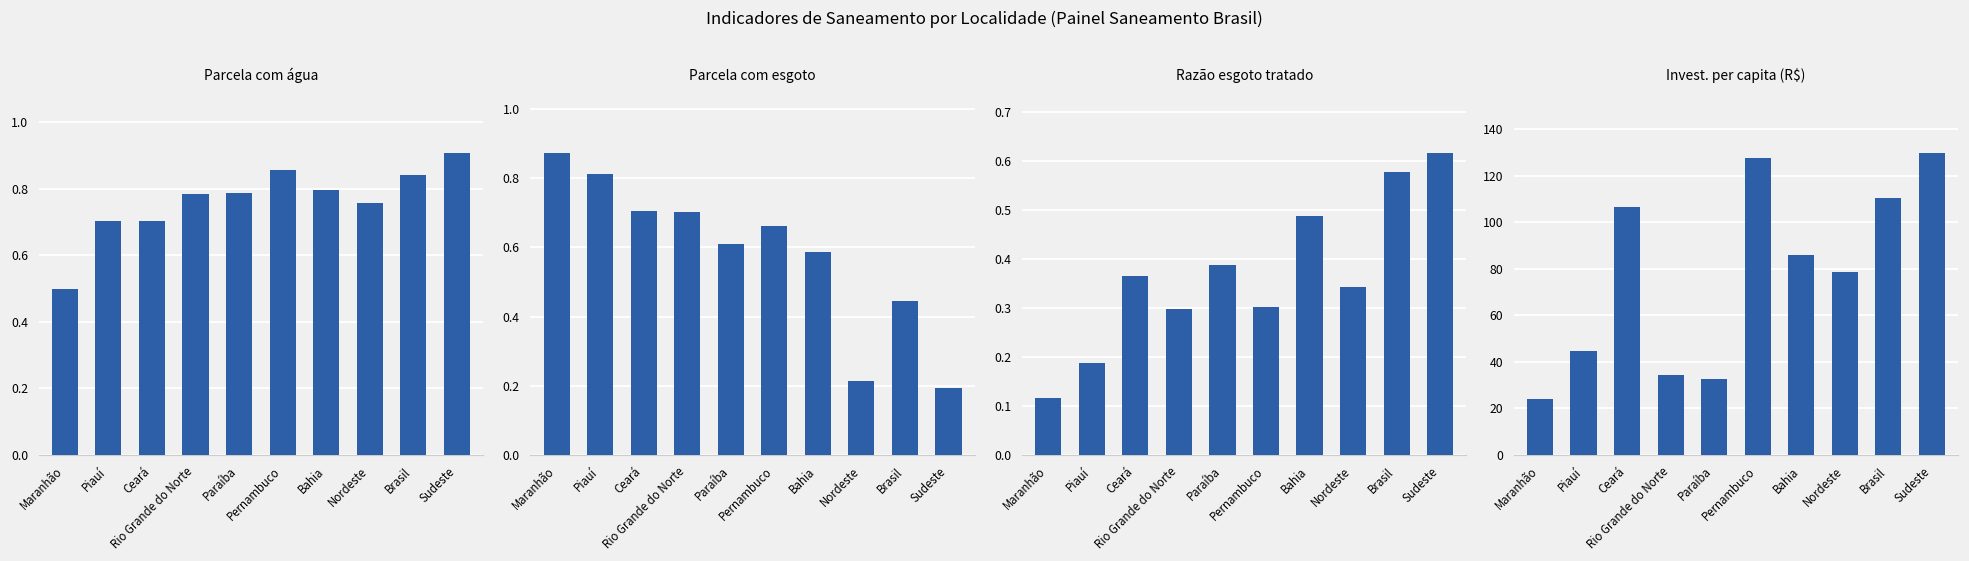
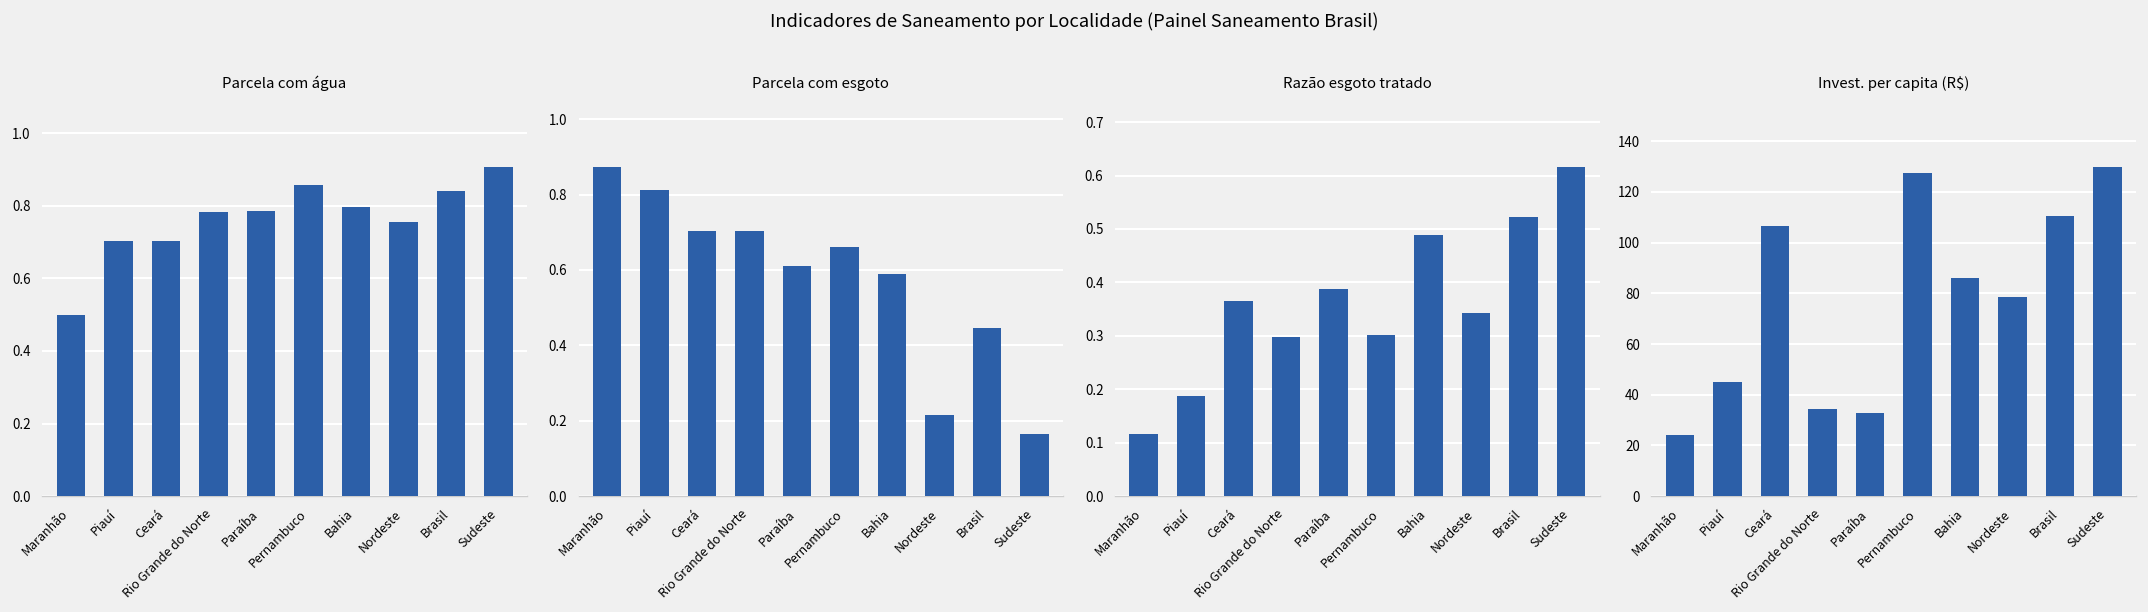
  {
    "Parcela com água": {
      "Maranhão": 0.50,
      "Piauí": 0.70,
      "Ceará": 0.70,
      "Rio Grande do Norte": 0.78,
      "Paraíba": 0.79,
      "Pernambuco": 0.86,
      "Bahia": 0.80,
      "Nordeste": 0.76,
      "Brasil": 0.84,
      "Sudeste": 0.91
    },
    "Parcela com esgoto": {
      "Maranhão": 0.87,
      "Piauí": 0.81,
      "Ceará": 0.70,
      "Rio Grande do Norte": 0.70,
      "Paraíba": 0.61,
      "Pernambuco": 0.66,
      "Bahia": 0.59,
      "Nordeste": 0.22,
      "Brasil": 0.45,
-     "Sudeste": 0.19
+     "Sudeste": 0.16
    },
    "Razão esgoto tratado": {
      "Maranhão": 0.12,
      "Piauí": 0.19,
      "Ceará": 0.37,
      "Rio Grande do Norte": 0.30,
      "Paraíba": 0.39,
      "Pernambuco": 0.30,
      "Bahia": 0.49,
      "Nordeste": 0.34,
-     "Brasil": 0.58,
+     "Brasil": 0.52,
      "Sudeste": 0.62
    },
    "Invest. per capita (R$)": {
      "Maranhão": 24,
      "Piauí": 45,
      "Ceará": 107,
      "Rio Grande do Norte": 34,
      "Paraíba": 33,
      "Pernambuco": 128,
      "Bahia": 86,
      "Nordeste": 79,
      "Brasil": 111,
      "Sudeste": 130
    }
  }
